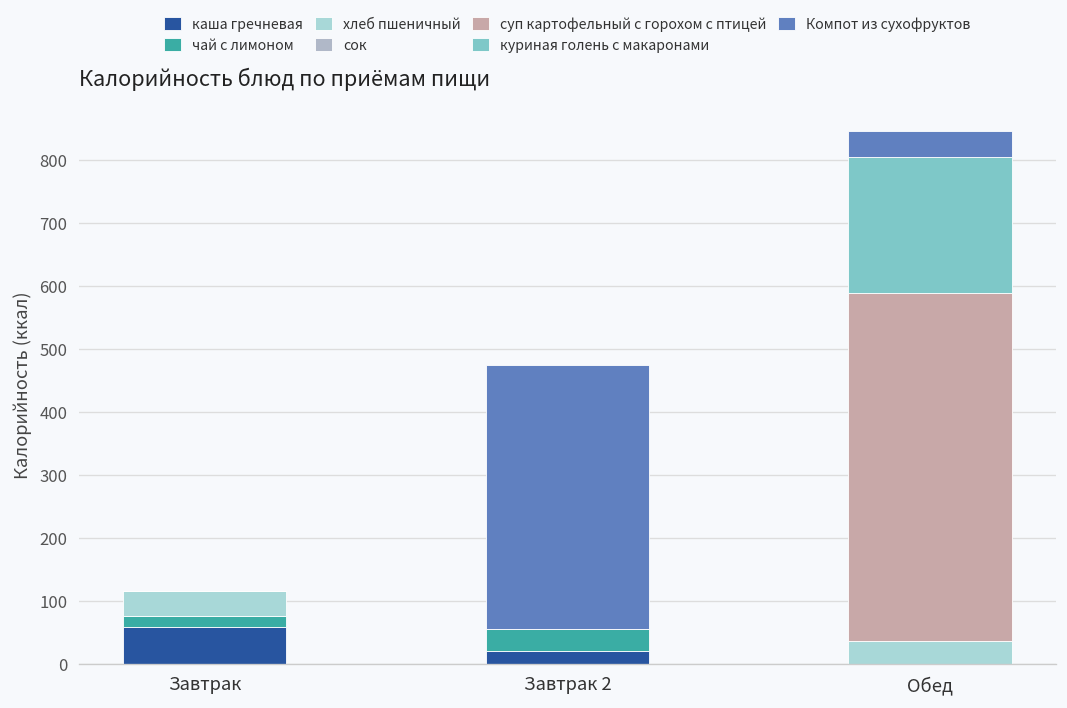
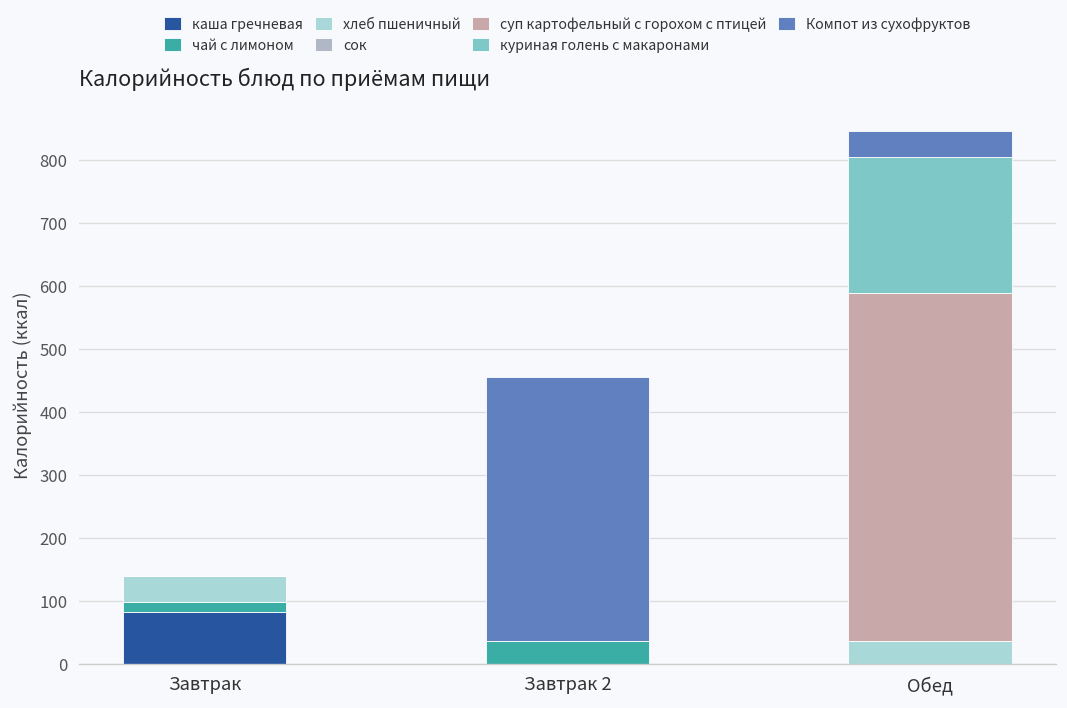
  {
    "каша гречневая": {
-     "Завтрак": 60,
-     "Завтрак 2": 20,
+     "Завтрак": 80,
+     "Завтрак 2": 0,
      "Обед": 0
    },
    "чай с лимоном": {
      "Завтрак": 20,
      "Завтрак 2": 40,
      "Обед": 0
    },
    "Компот из сухофруктов": {
      "Завтрак": 0,
      "Завтрак 2": 420,
      "Обед": 40
    }
  }
